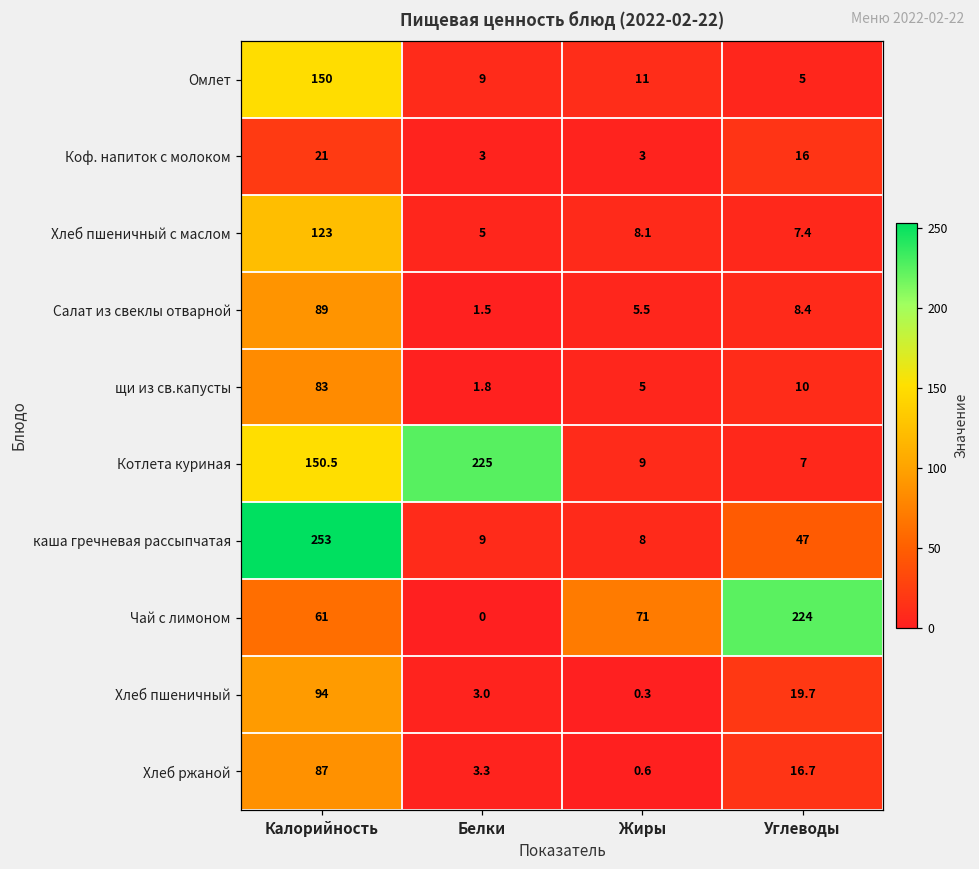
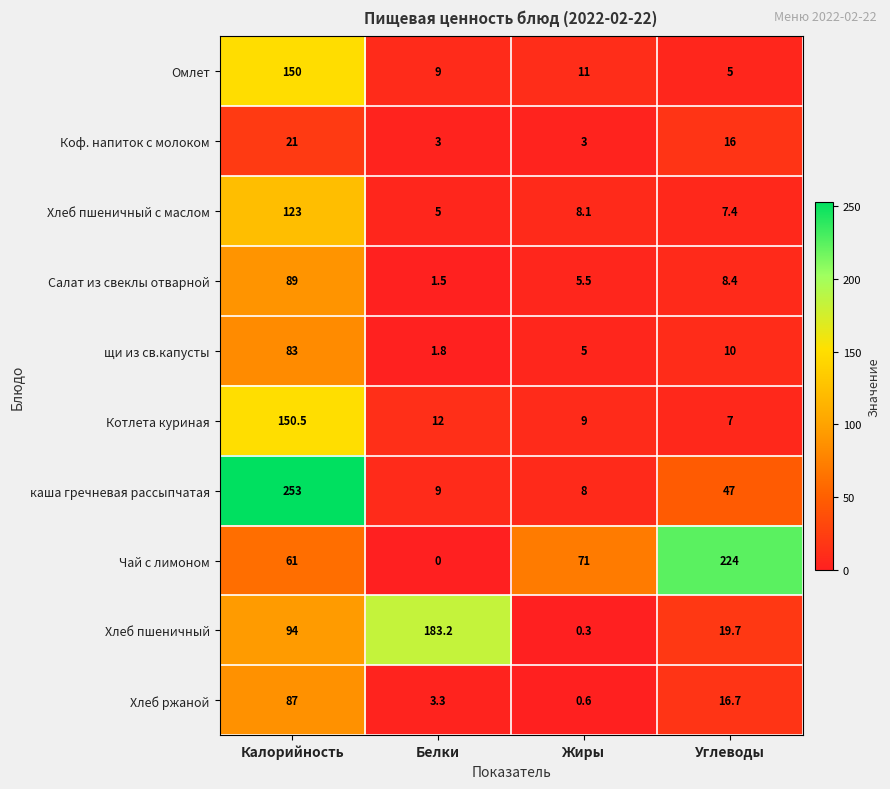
  {
    "Омлет": {
      "Калорийность": 150,
      "Белки": 9,
      "Жиры": 11,
      "Углеводы": 5
    },
    "Коф. напиток с молоком": {
      "Калорийность": 21,
      "Белки": 3,
      "Жиры": 3,
      "Углеводы": 16
    },
    "Хлеб пшеничный с маслом": {
      "Калорийность": 123,
      "Белки": 5,
      "Жиры": 8.1,
      "Углеводы": 7.4
    },
    "Салат из свеклы отварной": {
      "Калорийность": 89,
      "Белки": 1.5,
      "Жиры": 5.5,
      "Углеводы": 8.4
    },
    "щи из св.капусты": {
      "Калорийность": 83,
      "Белки": 1.8,
      "Жиры": 5,
      "Углеводы": 10
    },
    "Котлета куриная": {
      "Калорийность": 150.5,
-     "Белки": 225,
+     "Белки": 12,
      "Жиры": 9,
      "Углеводы": 7
    },
    "каша гречневая рассыпчатая": {
      "Калорийность": 253,
      "Белки": 9,
      "Жиры": 8,
      "Углеводы": 47
    },
    "Чай с лимоном": {
      "Калорийность": 61,
      "Белки": 0,
      "Жиры": 71,
      "Углеводы": 224
    },
    "Хлеб пшеничный": {
      "Калорийность": 94,
-     "Белки": 3.0,
+     "Белки": 183.2,
      "Жиры": 0.3,
      "Углеводы": 19.7
    },
    "Хлеб ржаной": {
      "Калорийность": 87,
      "Белки": 3.3,
      "Жиры": 0.6,
      "Углеводы": 16.7
    }
  }
